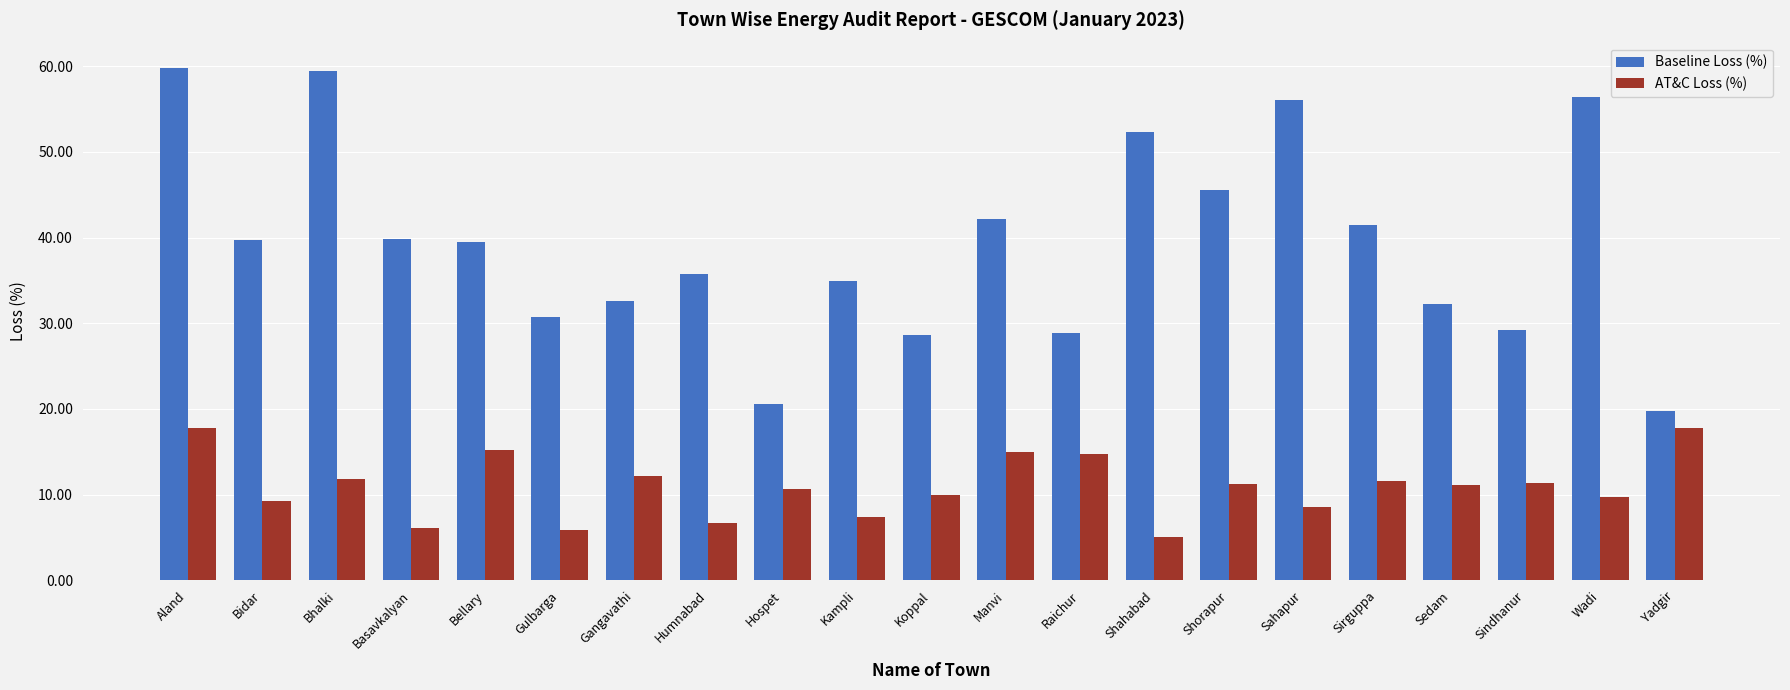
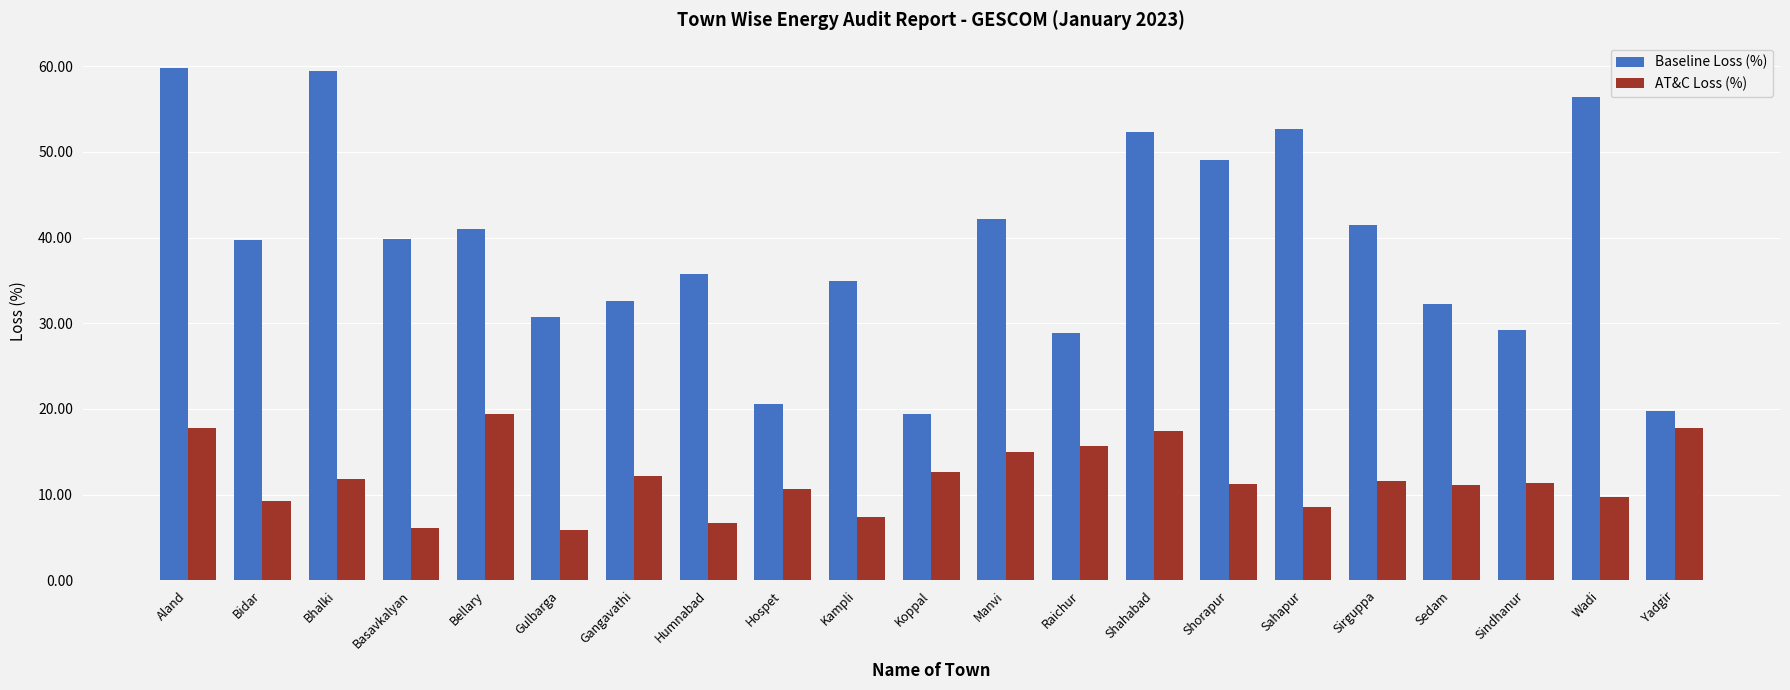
  {
    "Baseline Loss (%)": {
      "Aland": 60,
      "Bidar": 40,
      "Bhalki": 59,
      "Basavkalyan": 40,
-     "Bellary": 39,
+     "Bellary": 41,
      "Gulbarga": 31,
      "Gangavathi": 33,
      "Humnabad": 36,
      "Hospet": 21,
      "Kampli": 35,
-     "Koppal": 29,
+     "Koppal": 19,
      "Manvi": 42,
      "Raichur": 29,
      "Shahabad": 52,
-     "Shorapur": 46,
-     "Sahapur": 56,
+     "Shorapur": 49,
+     "Sahapur": 53,
      "Sirguppa": 41,
      "Sedam": 32,
      "Sindhanur": 29,
      "Wadi": 56,
      "Yadgir": 20
    },
    "AT&C Loss (%)": {
      "Aland": 18,
      "Bidar": 9,
      "Bhalki": 12,
      "Basavkalyan": 6,
-     "Bellary": 15,
+     "Bellary": 19,
      "Gulbarga": 6,
      "Gangavathi": 12,
      "Humnabad": 7,
      "Hospet": 11,
      "Kampli": 7,
-     "Koppal": 10,
+     "Koppal": 13,
      "Manvi": 15,
-     "Raichur": 15,
-     "Shahabad": 5,
+     "Raichur": 16,
+     "Shahabad": 17,
      "Shorapur": 11,
      "Sahapur": 9,
      "Sirguppa": 12,
      "Sedam": 11,
      "Sindhanur": 11,
      "Wadi": 10,
      "Yadgir": 18
    }
  }
